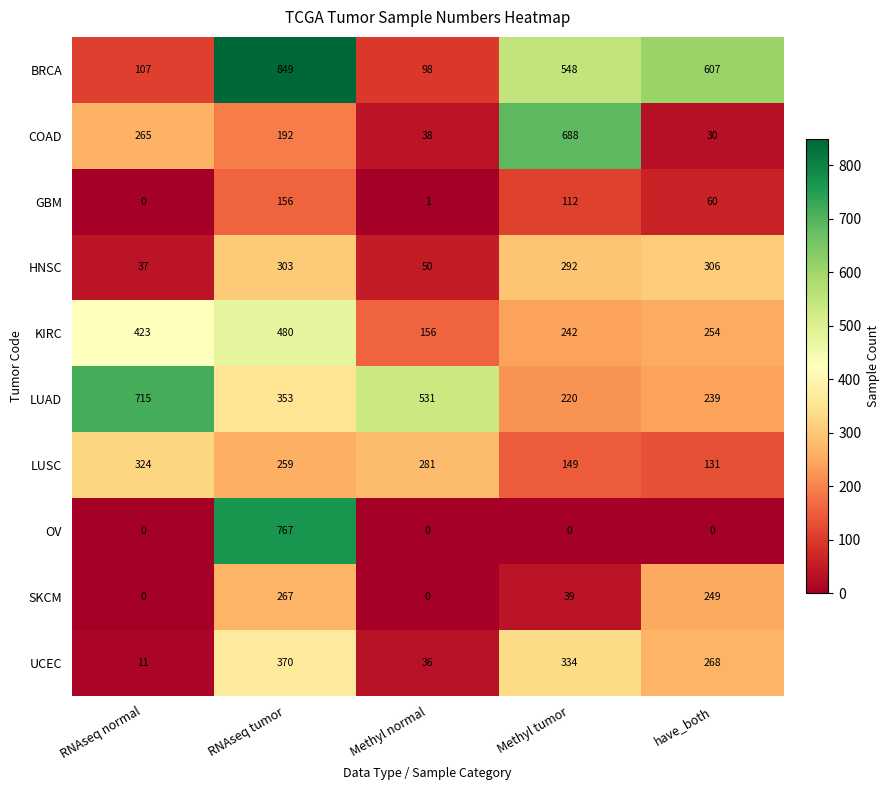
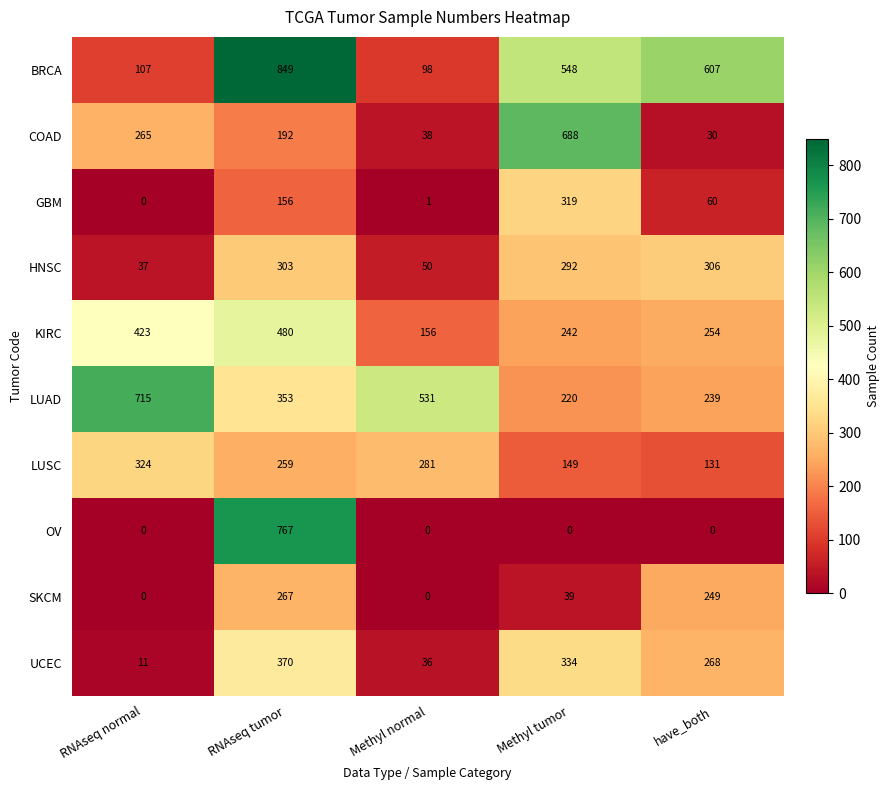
  {
    "BRCA": {
      "RNAseq normal": 107,
      "RNAseq tumor": 849,
      "Methyl normal": 98,
      "Methyl tumor": 548,
      "have_both": 607
    },
    "COAD": {
      "RNAseq normal": 265,
      "RNAseq tumor": 192,
      "Methyl normal": 38,
      "Methyl tumor": 688,
      "have_both": 30
    },
    "GBM": {
      "RNAseq normal": 0,
      "RNAseq tumor": 156,
      "Methyl normal": 1,
-     "Methyl tumor": 112,
+     "Methyl tumor": 319,
      "have_both": 60
    },
    "HNSC": {
      "RNAseq normal": 37,
      "RNAseq tumor": 303,
      "Methyl normal": 50,
      "Methyl tumor": 292,
      "have_both": 306
    },
    "KIRC": {
      "RNAseq normal": 423,
      "RNAseq tumor": 480,
      "Methyl normal": 156,
      "Methyl tumor": 242,
      "have_both": 254
    },
    "LUAD": {
      "RNAseq normal": 715,
      "RNAseq tumor": 353,
      "Methyl normal": 531,
      "Methyl tumor": 220,
      "have_both": 239
    },
    "LUSC": {
      "RNAseq normal": 324,
      "RNAseq tumor": 259,
      "Methyl normal": 281,
      "Methyl tumor": 149,
      "have_both": 131
    },
    "OV": {
      "RNAseq normal": 0,
      "RNAseq tumor": 767,
      "Methyl normal": 0,
      "Methyl tumor": 0,
      "have_both": 0
    },
    "SKCM": {
      "RNAseq normal": 0,
      "RNAseq tumor": 267,
      "Methyl normal": 0,
      "Methyl tumor": 39,
      "have_both": 249
    },
    "UCEC": {
      "RNAseq normal": 11,
      "RNAseq tumor": 370,
      "Methyl normal": 36,
      "Methyl tumor": 334,
      "have_both": 268
    }
  }
